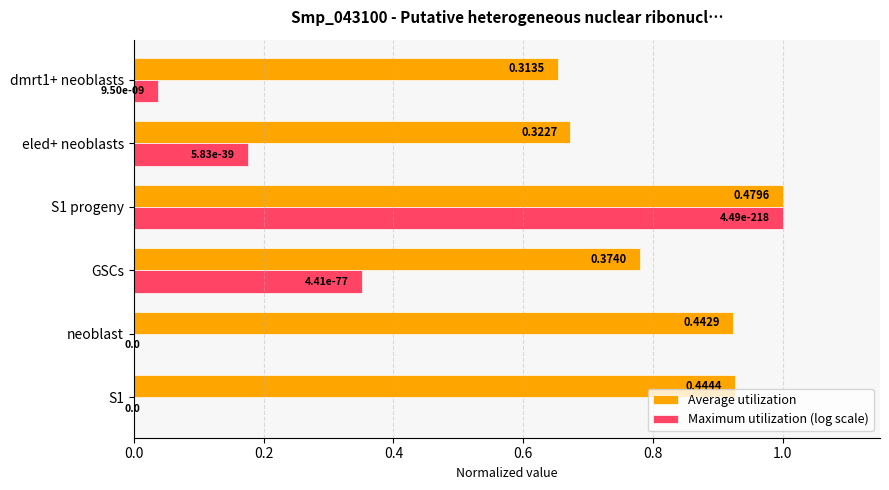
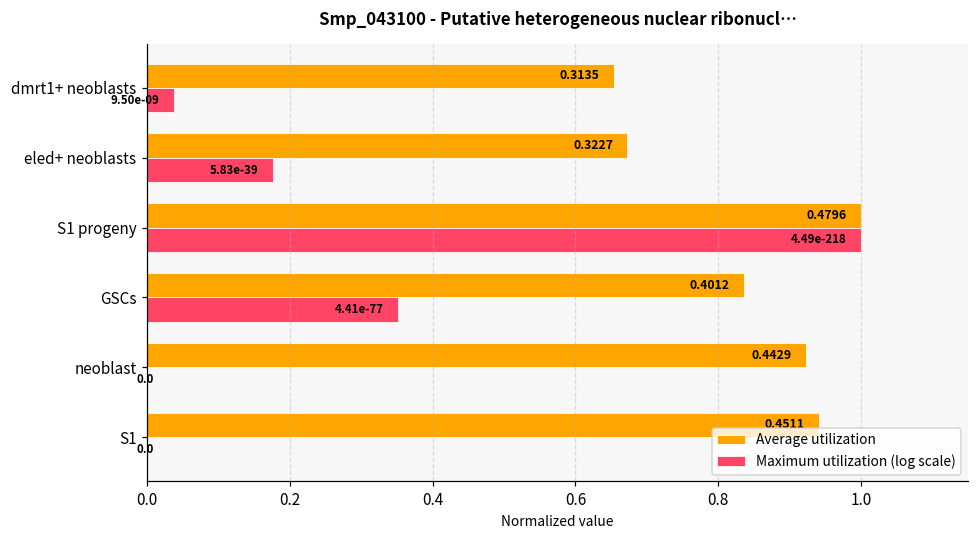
  {
    "Average utilization": {
-     "GSCs": "0.3740",
-     "S1": "0.93"
+     "GSCs": "0.4012",
+     "S1": "0.94"
    },
    "Maximum utilization (log scale)": {
      "dmrt1+ neoblasts": "9.50e-09",
      "eled+ neoblasts": "5.83e-39",
      "GSCs": "4.41e-77",
      "neoblast": "0.0",
      "S1": "0.0"
    }
  }
